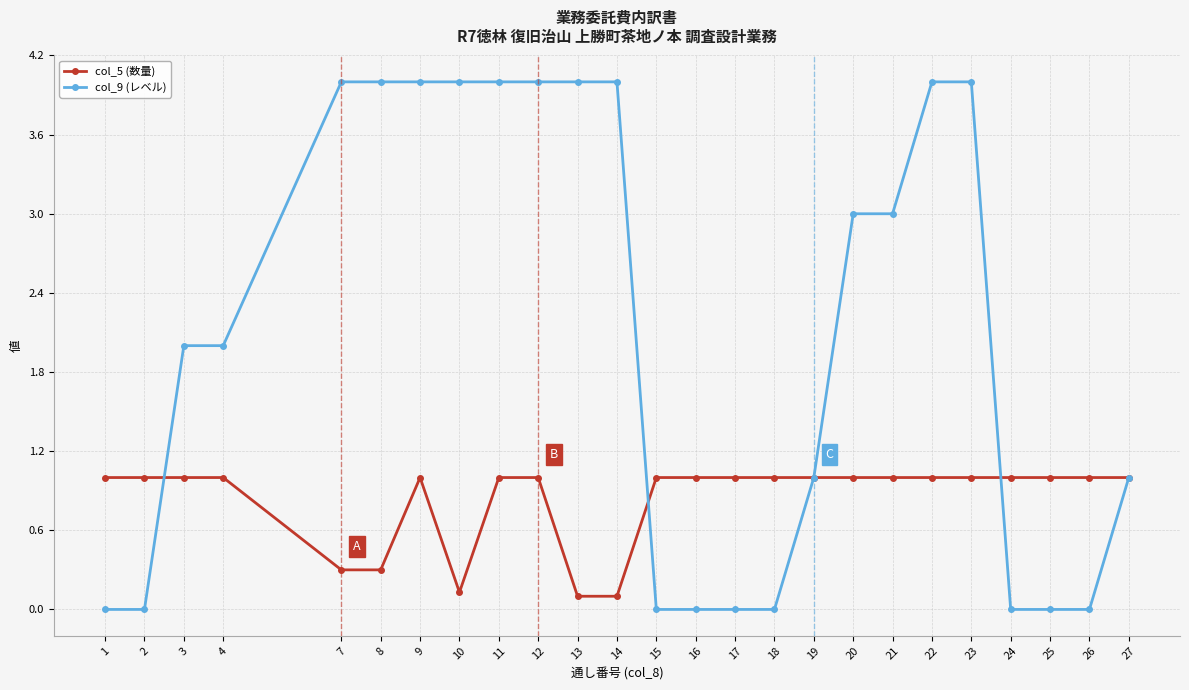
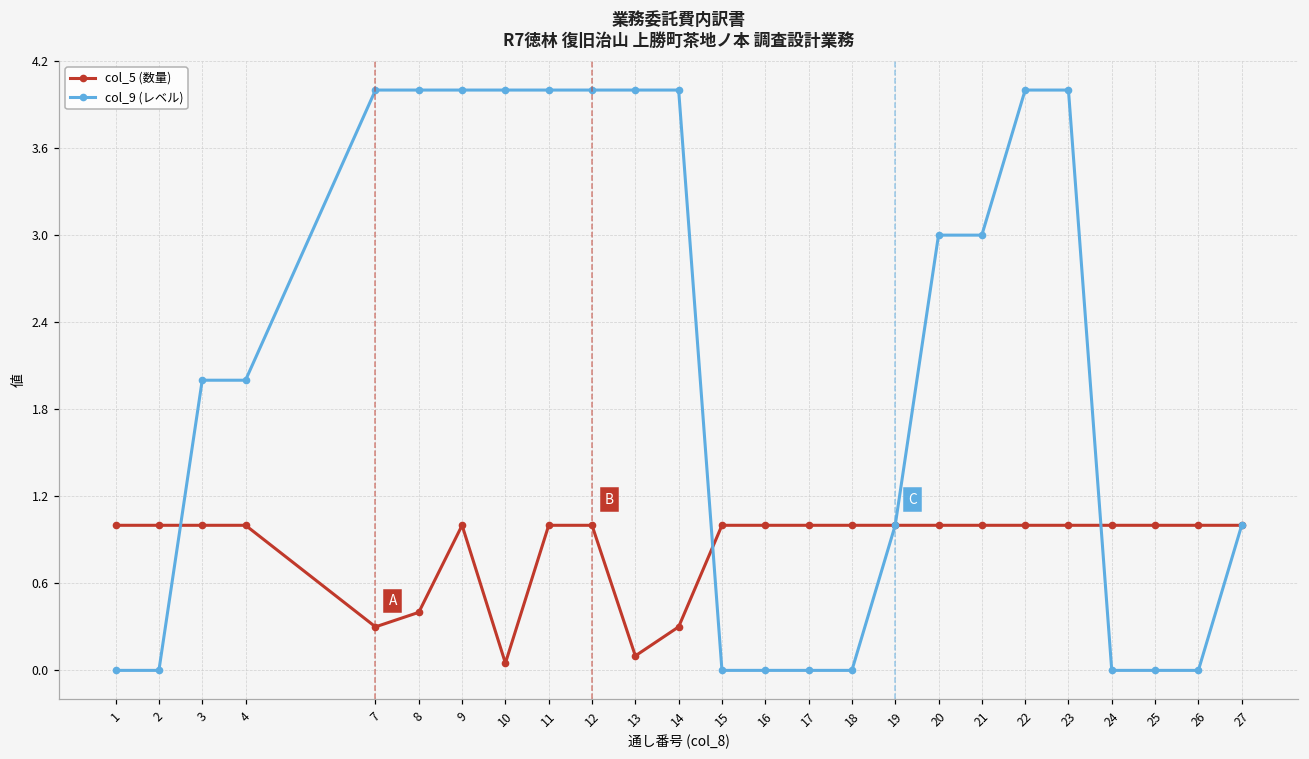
  {
    "col_5 (数量)": {
      "1": 1.00,
      "2": 1.00,
      "3": 1.00,
      "4": 1.00,
      "7": 0.30,
-     "8": 0.3,
+     "8": 0.4,
      "9": 1.00,
-     "10": 0.13,
+     "10": 0.05,
      "11": 1.00,
      "12": 1.00,
      "13": 0.10,
-     "14": 0.1,
+     "14": 0.3,
      "15": 1.00,
      "16": 1.00,
      "17": 1.00,
      "18": 1.00,
      "20": 1.00,
      "21": 1.00,
      "22": 1.00,
      "23": 1.00,
      "24": 1.00,
      "25": 1.00,
      "26": 1.00
    },
    "col_9 (レベル)": {
      "1": 0.00,
      "2": 0.00,
      "3": 2.00,
      "4": 2.00,
      "7": 4.00,
      "8": 4.00,
      "9": 4.00,
      "10": 4.00,
      "11": 4.00,
      "12": 4.00,
      "13": 4.00,
      "14": 4.00,
      "15": 0.00,
      "16": 0.00,
      "17": 0.00,
      "18": 0.00,
      "20": 3.00,
      "21": 3.00,
      "22": 4.00,
      "23": 4.00,
      "24": 0.00,
      "25": 0.00,
      "26": 0.00
    }
  }
